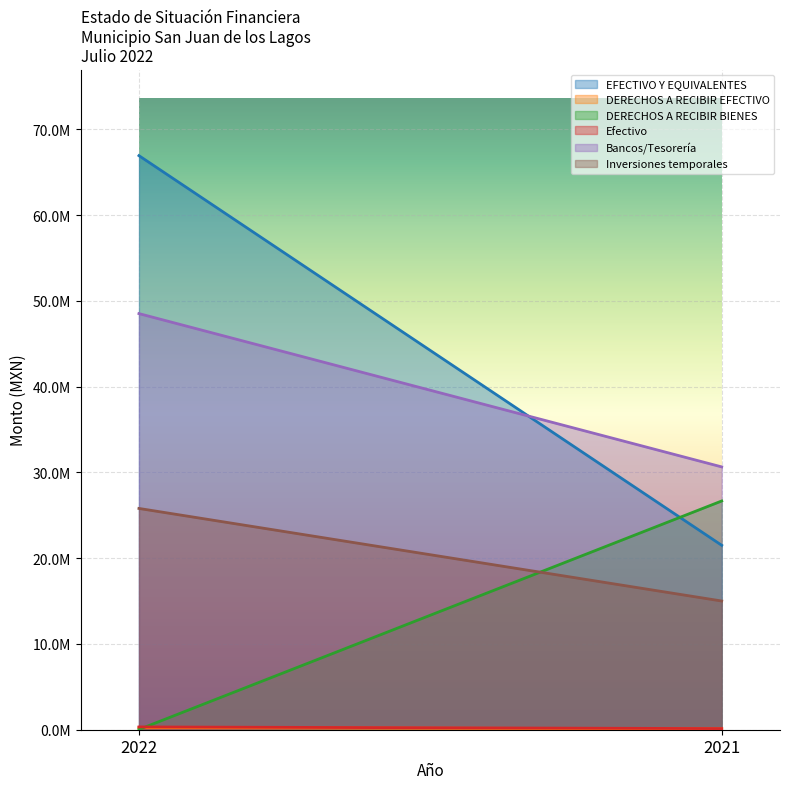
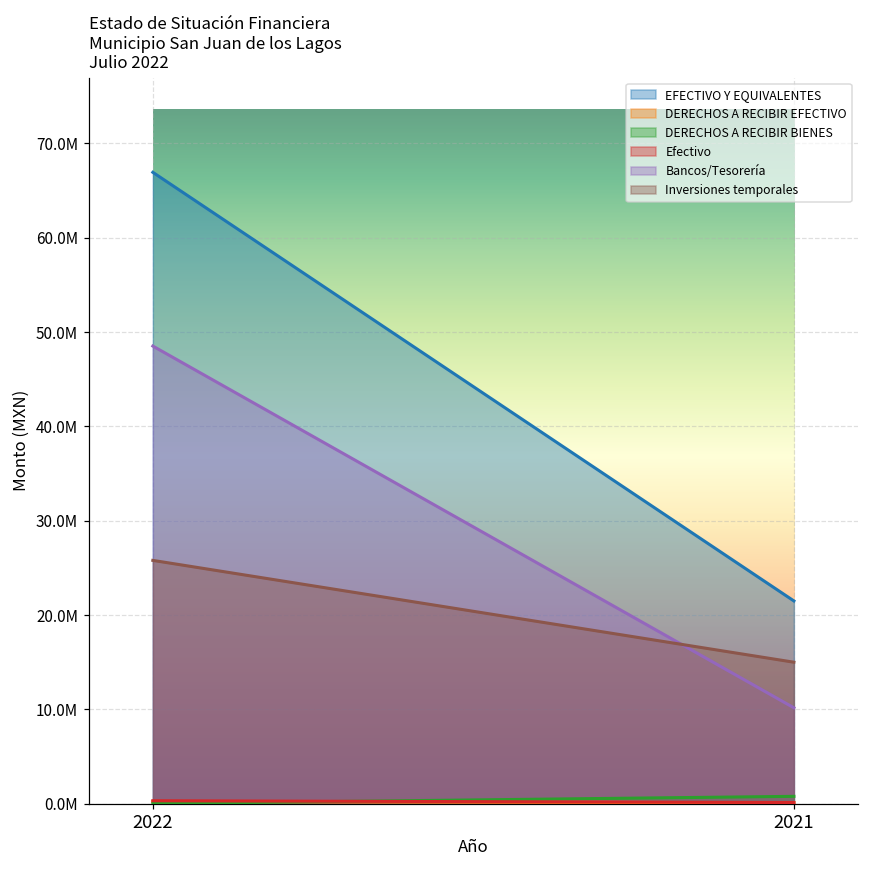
  {
    "EFECTIVO Y EQUIVALENTES": {
      "2022": 67000000,
      "2021": 22000000
    },
    "DERECHOS A RECIBIR BIENES": {
-     "2021": 27000000
+     "2021": 1000000
    },
    "Bancos/Tesorería": {
      "2022": 49000000,
-     "2021": 31000000
+     "2021": 10000000
    }
  }
